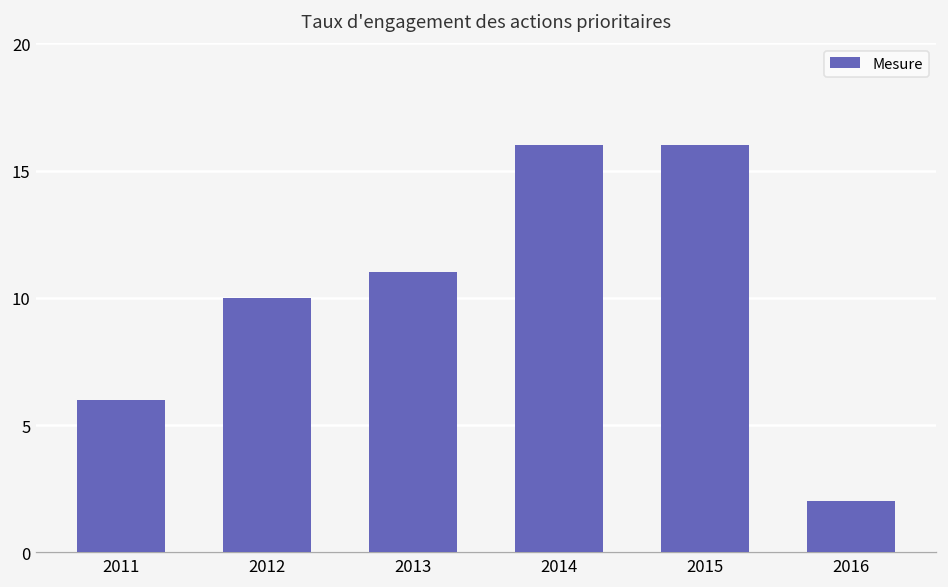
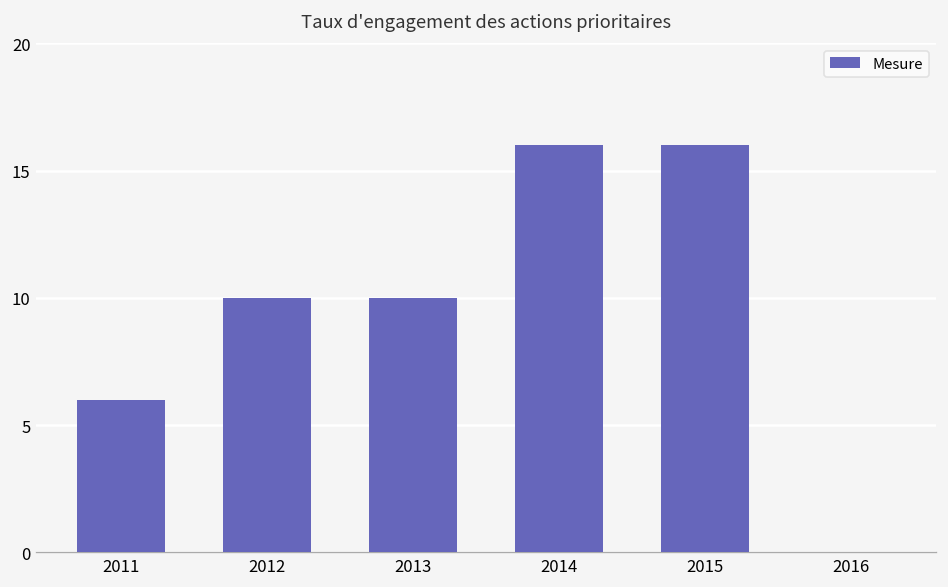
  {
    "2011": 6,
    "2012": 10,
-   "2013": 11,
+   "2013": 10,
    "2014": 16,
    "2015": 16,
-   "2016": 2
+   "2016": 0
  }
